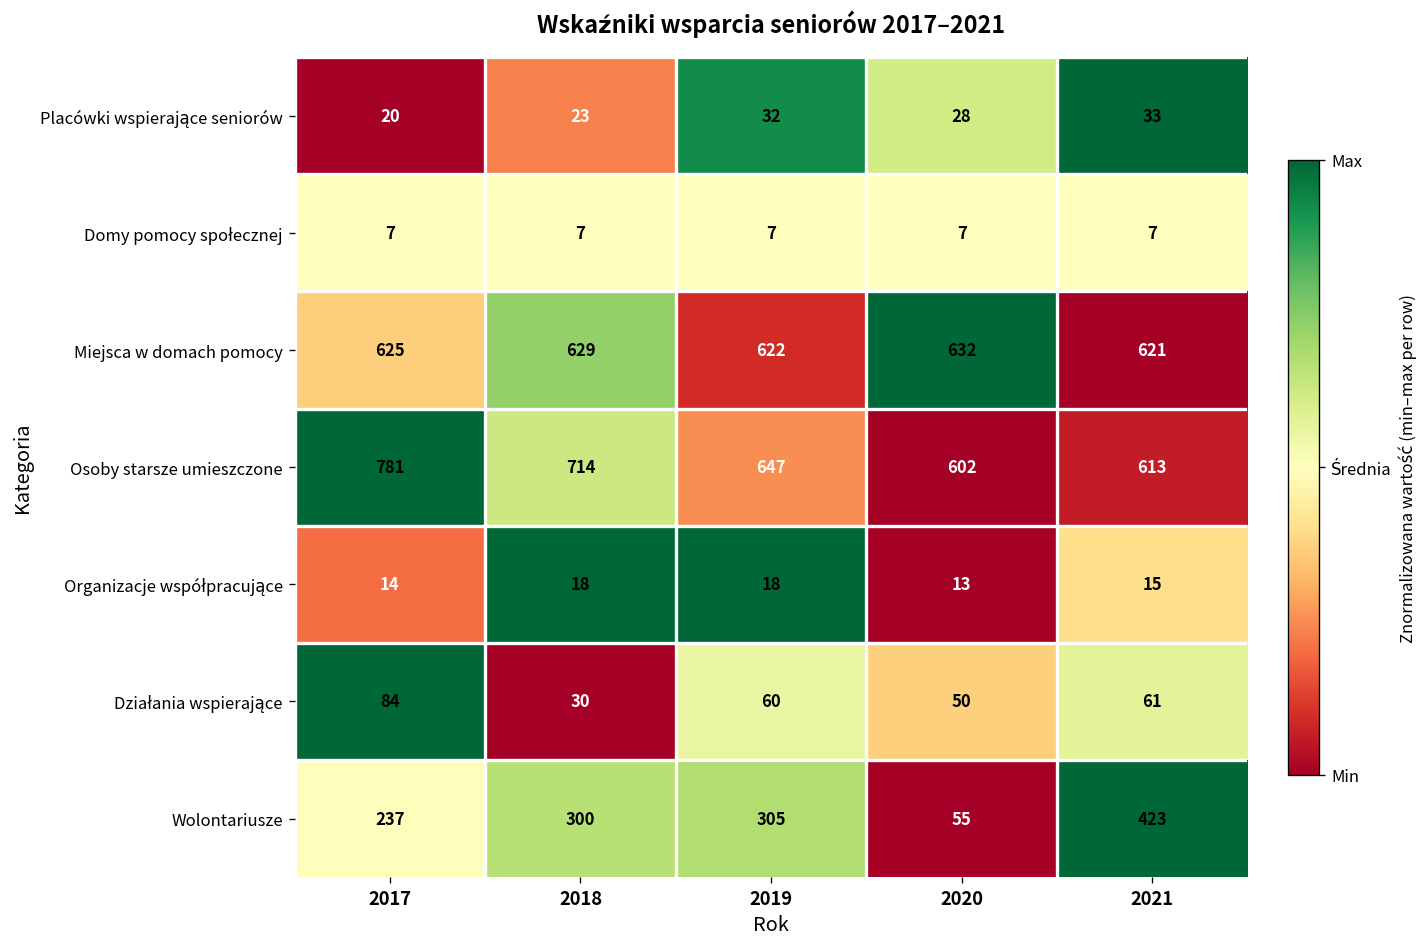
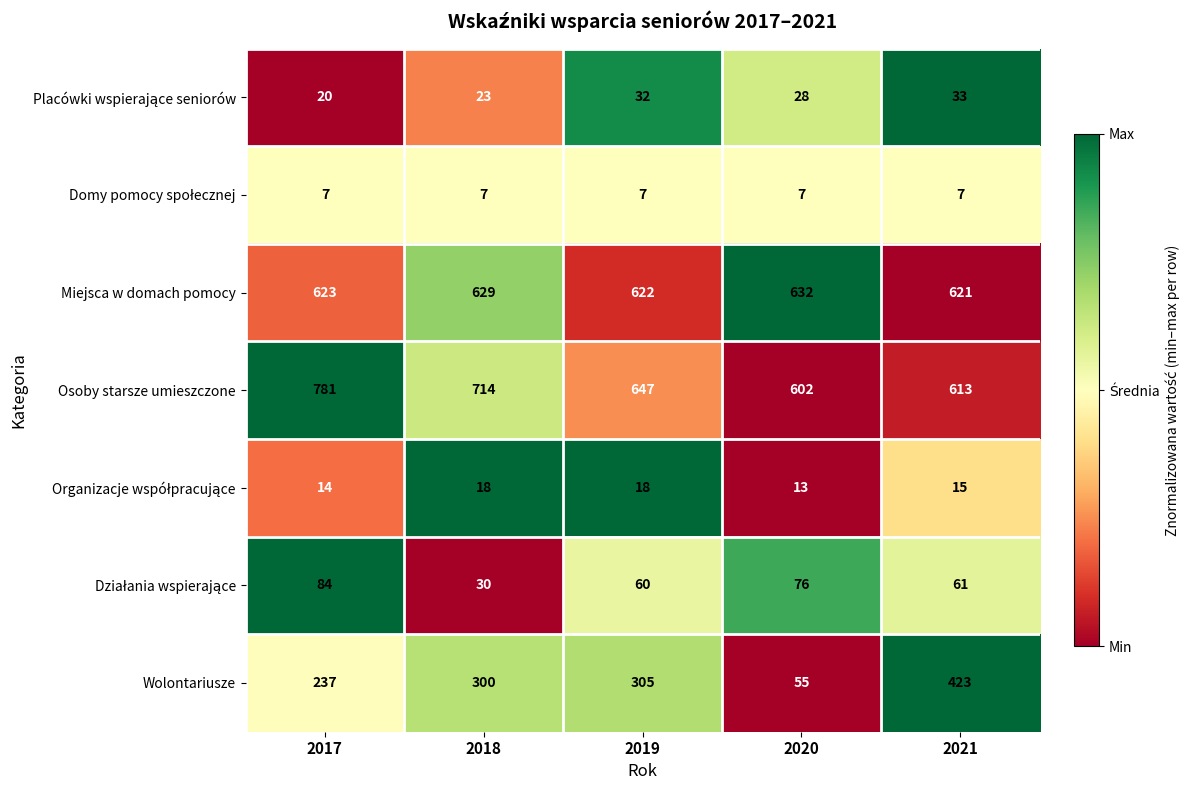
  {
    "Placówki wspierające seniorów": {
      "2017": 20,
      "2018": 23,
      "2019": 32,
      "2020": 28,
      "2021": 33
    },
    "Domy pomocy społecznej": {
      "2017": 7,
      "2018": 7,
      "2019": 7,
      "2020": 7,
      "2021": 7
    },
    "Miejsca w domach pomocy": {
-     "2017": 625,
+     "2017": 623,
      "2018": 629,
      "2019": 622,
      "2020": 632,
      "2021": 621
    },
    "Osoby starsze umieszczone": {
      "2017": 781,
      "2018": 714,
      "2019": 647,
      "2020": 602,
      "2021": 613
    },
    "Organizacje współpracujące": {
      "2017": 14,
      "2018": 18,
      "2019": 18,
      "2020": 13,
      "2021": 15
    },
    "Działania wspierające": {
      "2017": 84,
      "2018": 30,
      "2019": 60,
-     "2020": 50,
+     "2020": 76,
      "2021": 61
    },
    "Wolontariusze": {
      "2017": 237,
      "2018": 300,
      "2019": 305,
      "2020": 55,
      "2021": 423
    }
  }
